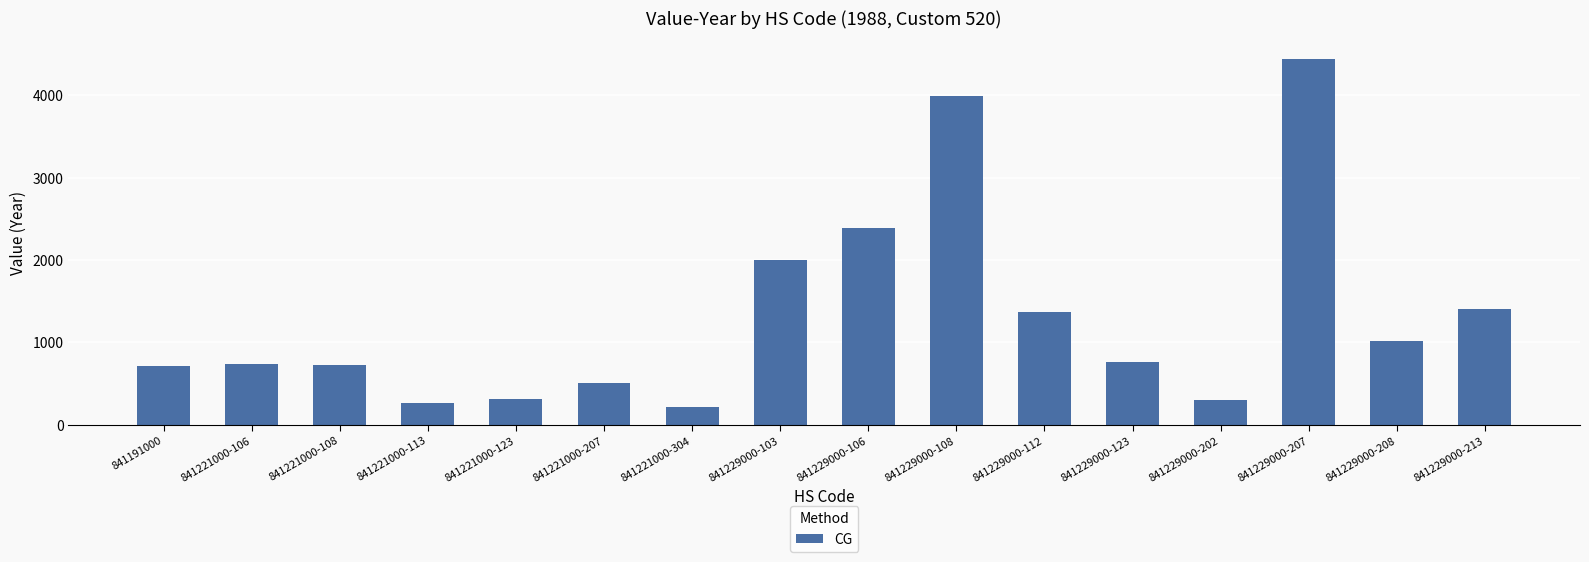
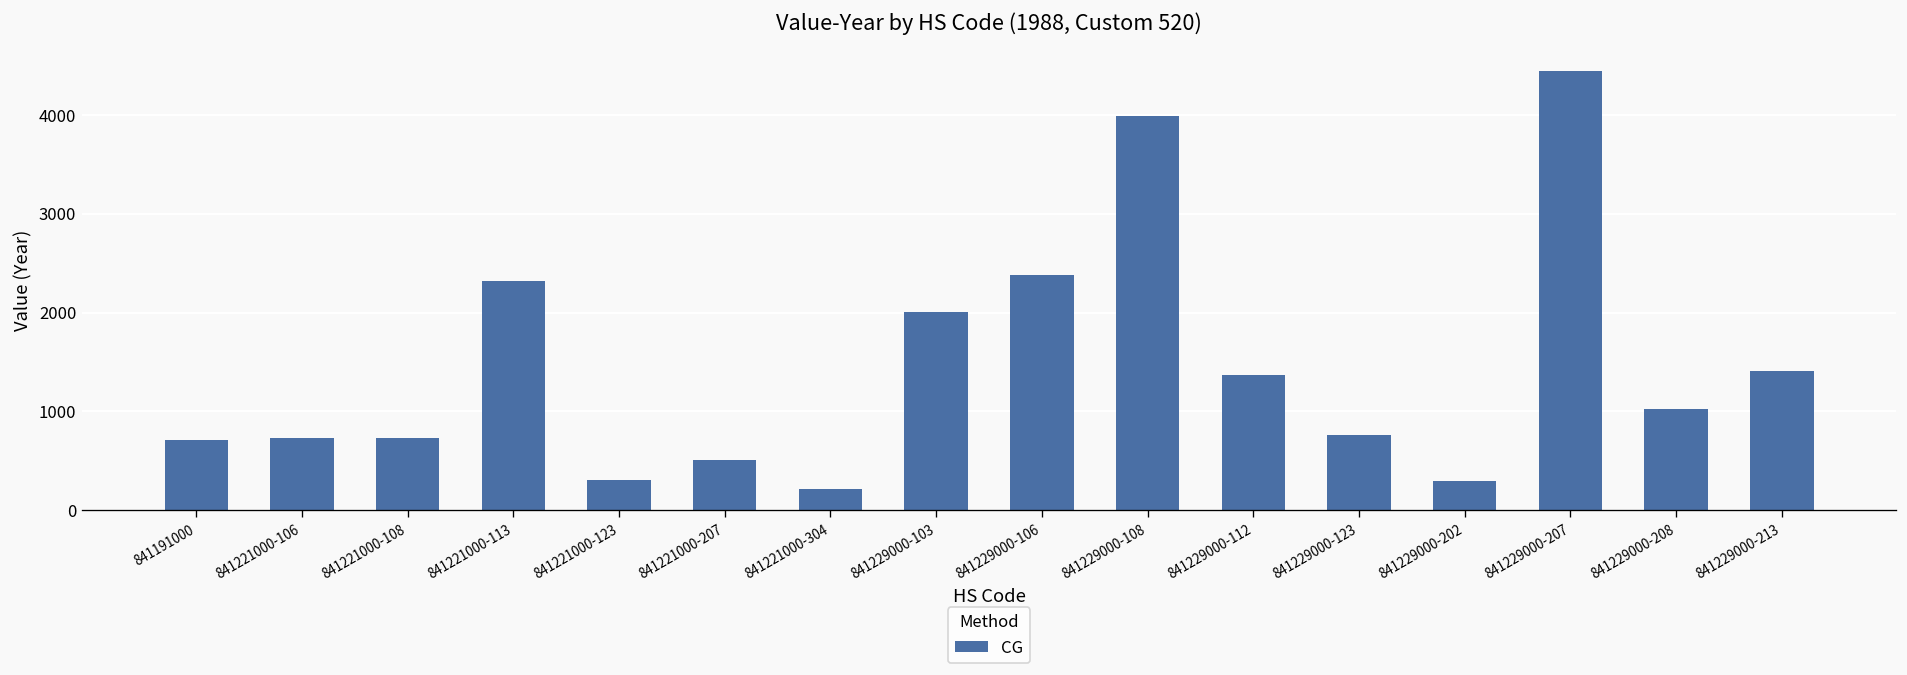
  {
    "841191000": 700,
    "841221000-106": 700,
    "841221000-108": 700,
-   "841221000-113": 300,
+   "841221000-113": 2300,
    "841221000-123": 300,
    "841221000-207": 500,
    "841221000-304": 200,
    "841229000-103": 2000,
    "841229000-106": 2400,
    "841229000-108": 4000,
    "841229000-112": 1400,
    "841229000-123": 800,
    "841229000-202": 300,
    "841229000-207": 4400,
    "841229000-208": 1000,
    "841229000-213": 1400
  }
